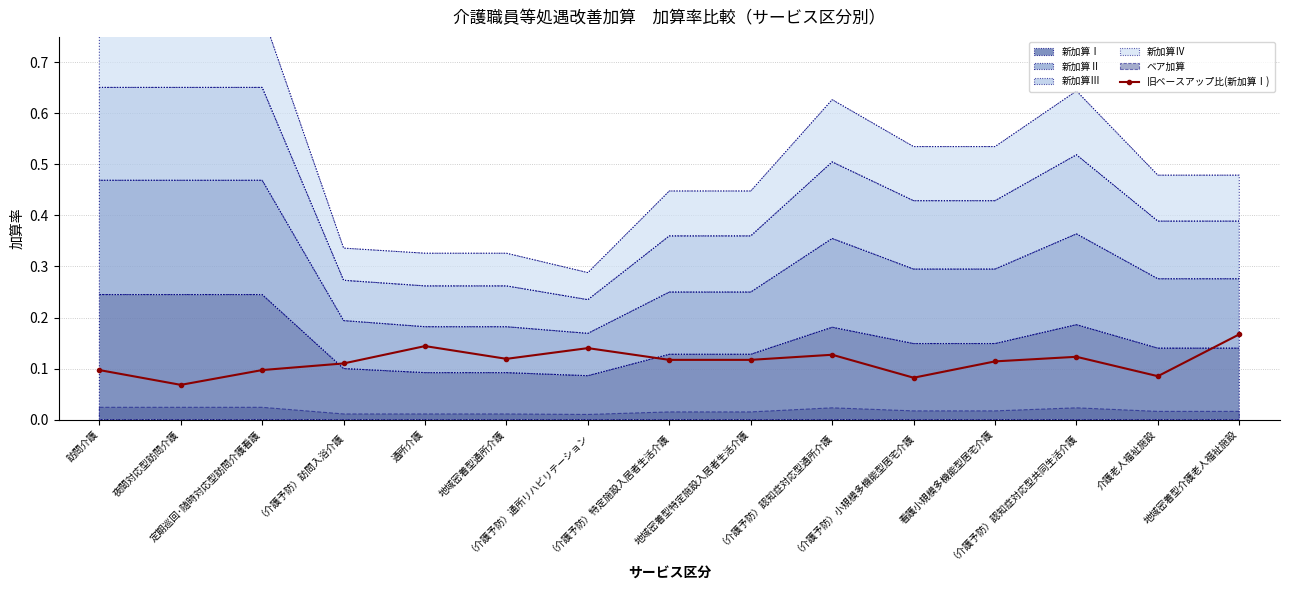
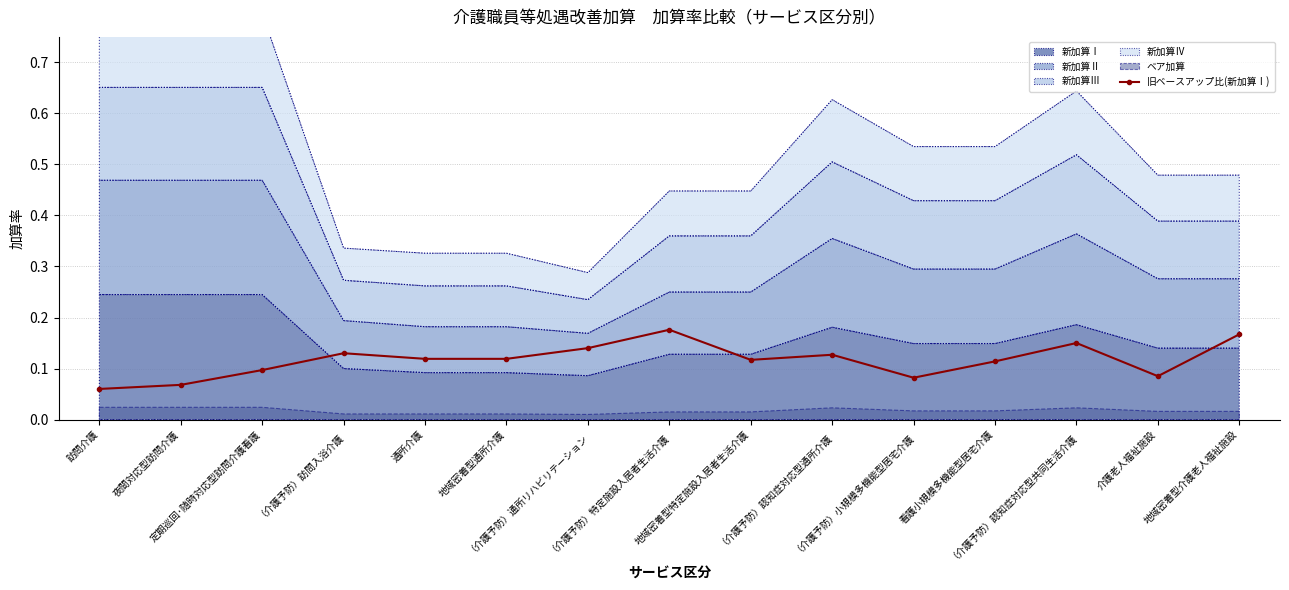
  {
    "旧ベースアップ比(新加算Ⅰ)": {
-     "訪問介護": 0.10,
+     "訪問介護": 0.06,
      "夜間対応型訪問介護": 0.07,
      "定期巡回･随時対応型訪問介護看護": 0.10,
-     "（介護予防）訪問入浴介護": 0.11,
-     "通所介護": 0.14,
+     "（介護予防）訪問入浴介護": 0.13,
+     "通所介護": 0.12,
      "地域密着型通所介護": 0.12,
      "（介護予防）通所リハビリテーション": 0.14,
-     "（介護予防）特定施設入居者生活介護": 0.12,
+     "（介護予防）特定施設入居者生活介護": 0.18,
      "地域密着型特定施設入居者生活介護": 0.12,
      "（介護予防）認知症対応型通所介護": 0.13,
      "（介護予防）小規模多機能型居宅介護": 0.08,
      "看護小規模多機能型居宅介護": 0.11,
-     "（介護予防）認知症対応型共同生活介護": 0.12,
+     "（介護予防）認知症対応型共同生活介護": 0.15,
      "介護老人福祉施設": 0.09,
      "地域密着型介護老人福祉施設": 0.17
    }
  }
